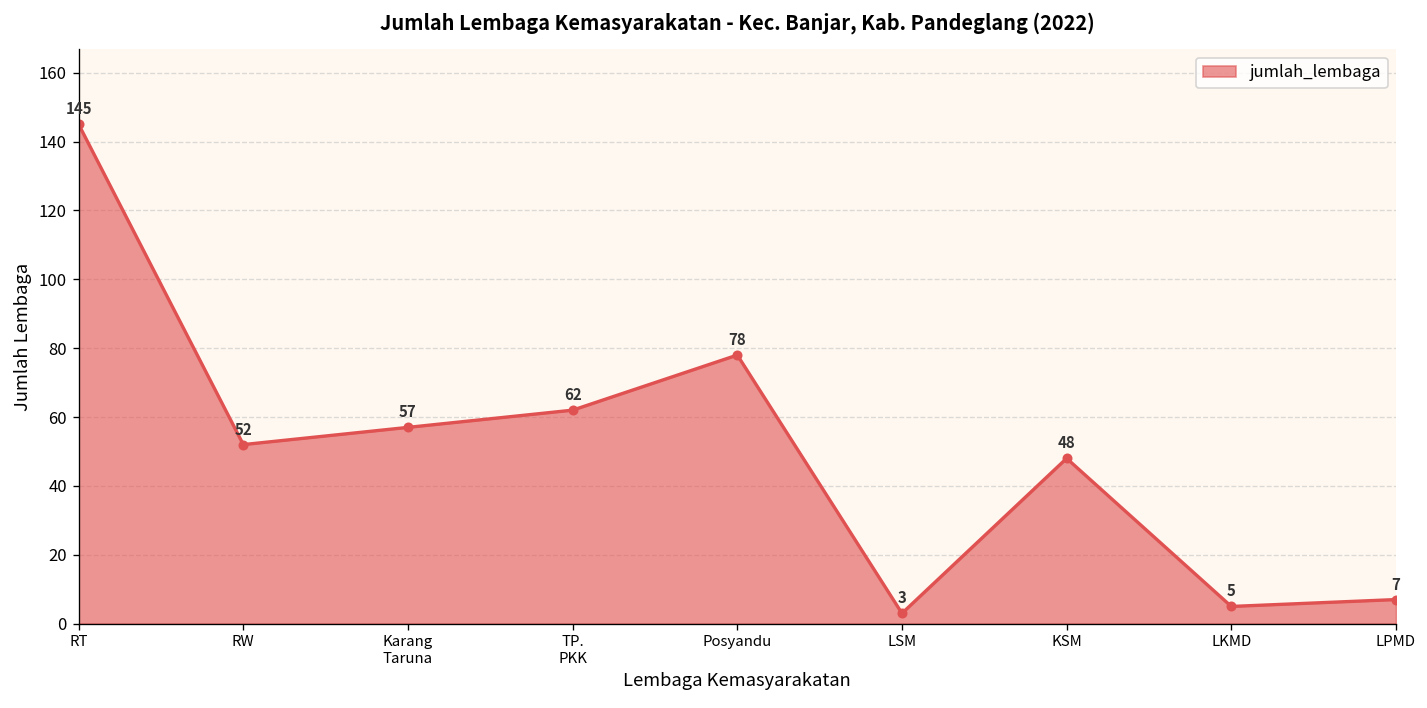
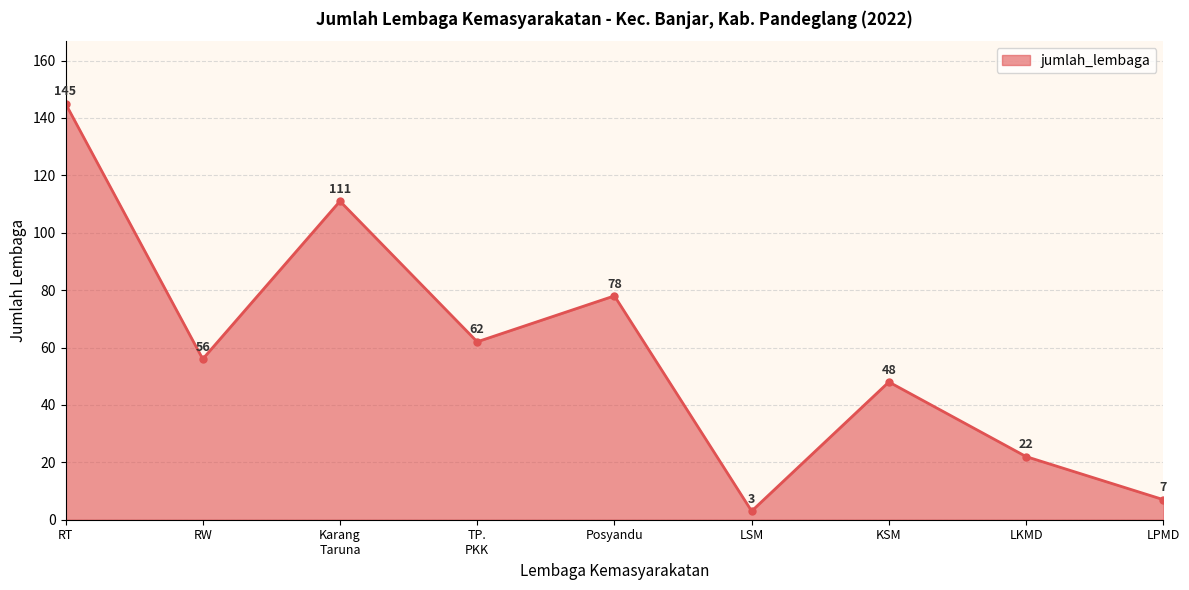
  {
    "RT": 145,
-   "RW": 52,
-   "Karang Taruna": 57,
+   "RW": 56,
+   "Karang Taruna": 111,
    "TP. PKK": 62,
    "Posyandu": 78,
    "LSM": 3,
    "KSM": 48,
-   "LKMD": 5,
+   "LKMD": 22,
    "LPMD": 7
  }
